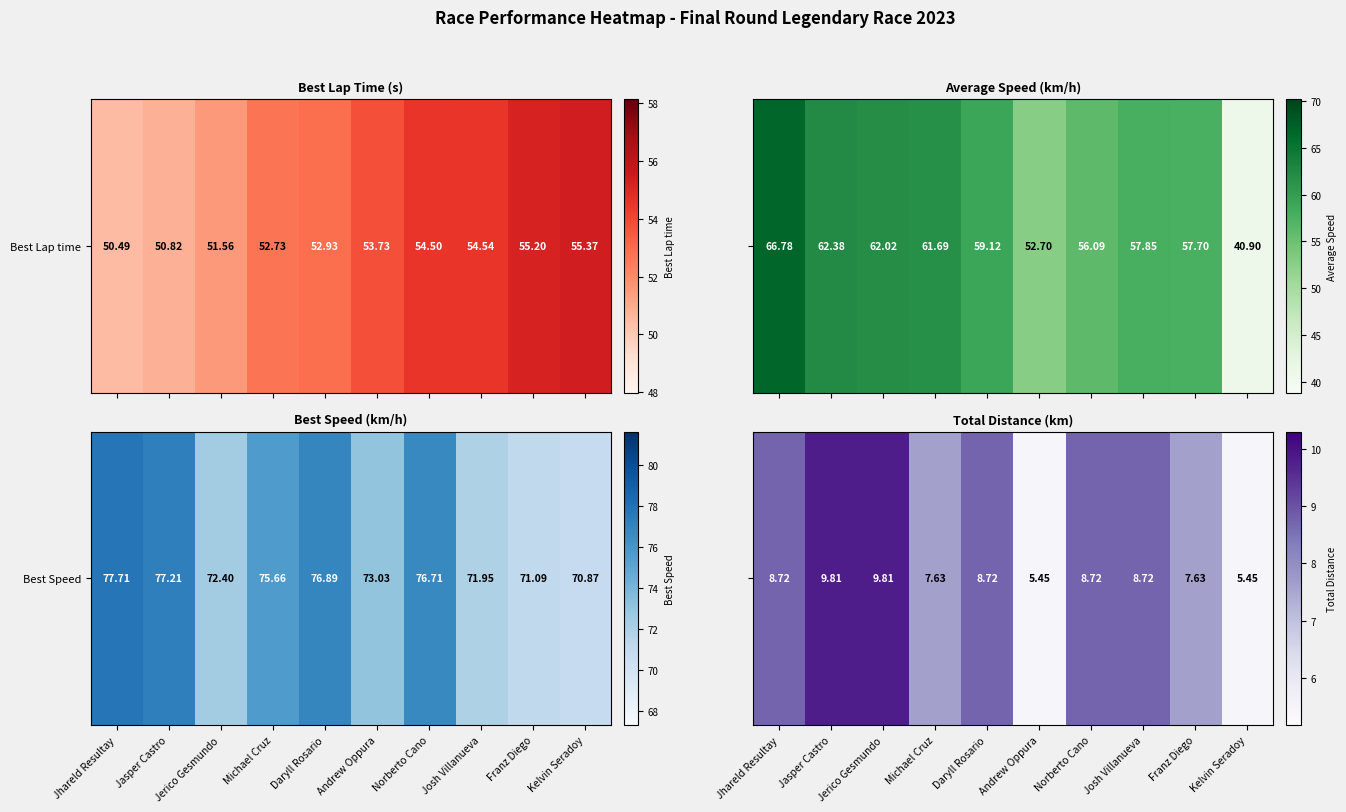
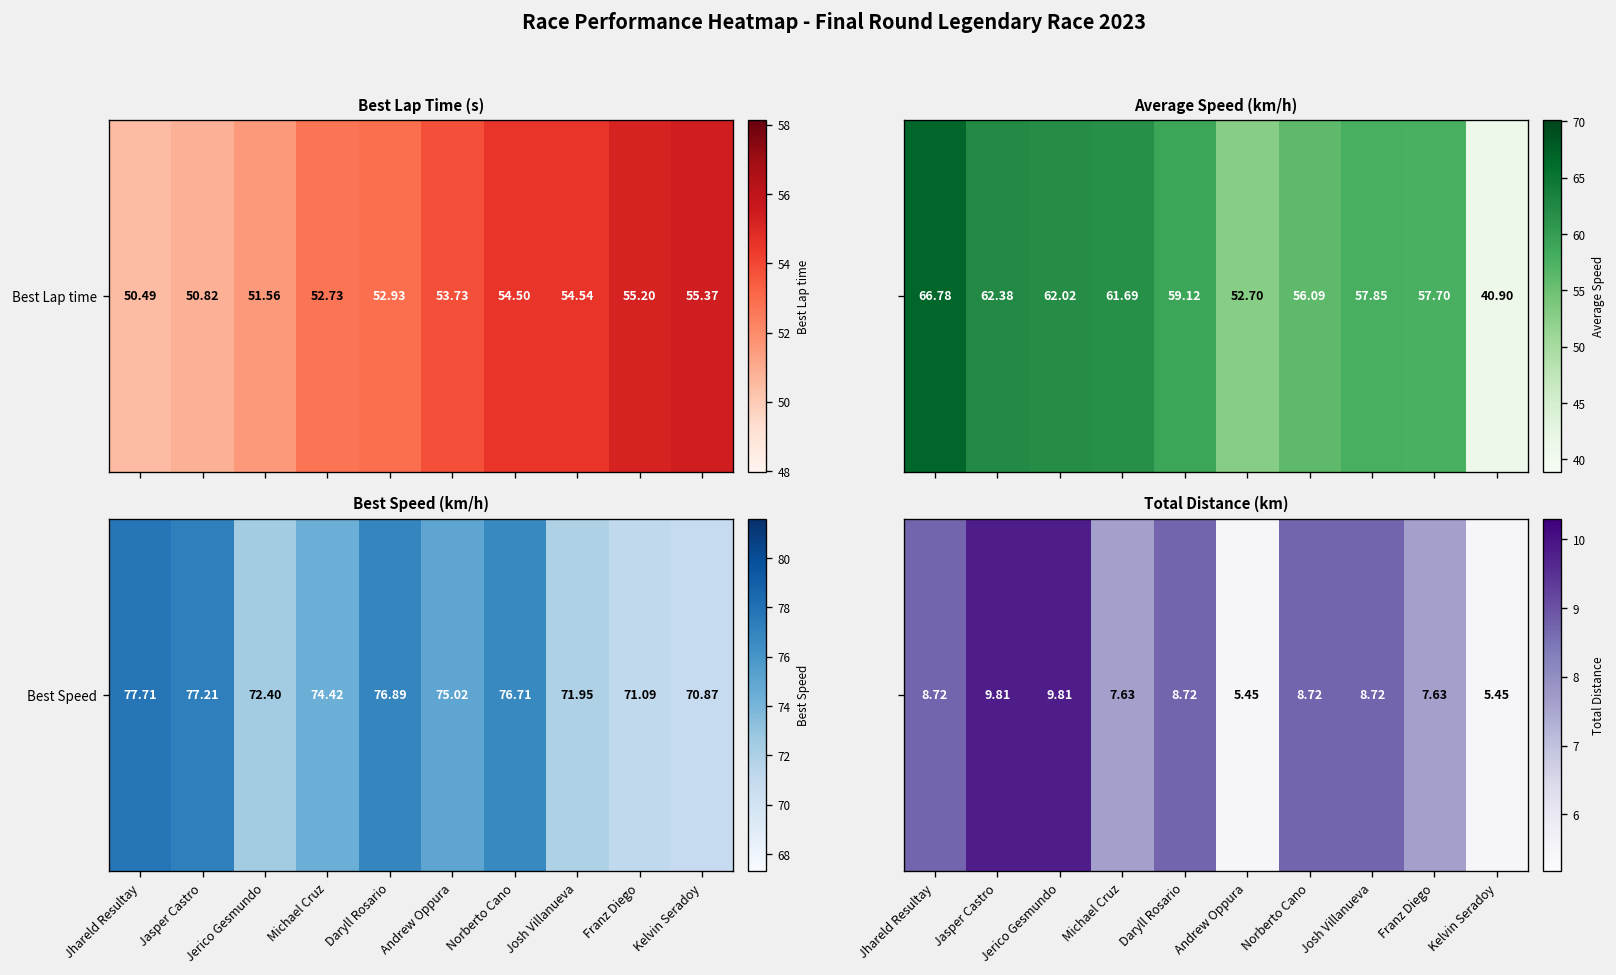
  {
    "Best Speed (km/h)": {
      "Best Speed": {
        "Jhareld Resultay": 77.71,
        "Jasper Castro": 77.21,
        "Jerico Gesmundo": 72.40,
-       "Michael Cruz": 75.66,
+       "Michael Cruz": 74.42,
        "Daryll Rosario": 76.89,
-       "Andrew Oppura": 73.03,
+       "Andrew Oppura": 75.02,
        "Norberto Cano": 76.71,
        "Josh Villanueva": 71.95,
        "Franz Diego": 71.09,
        "Kelvin Seradoy": 70.87
      }
    }
  }
